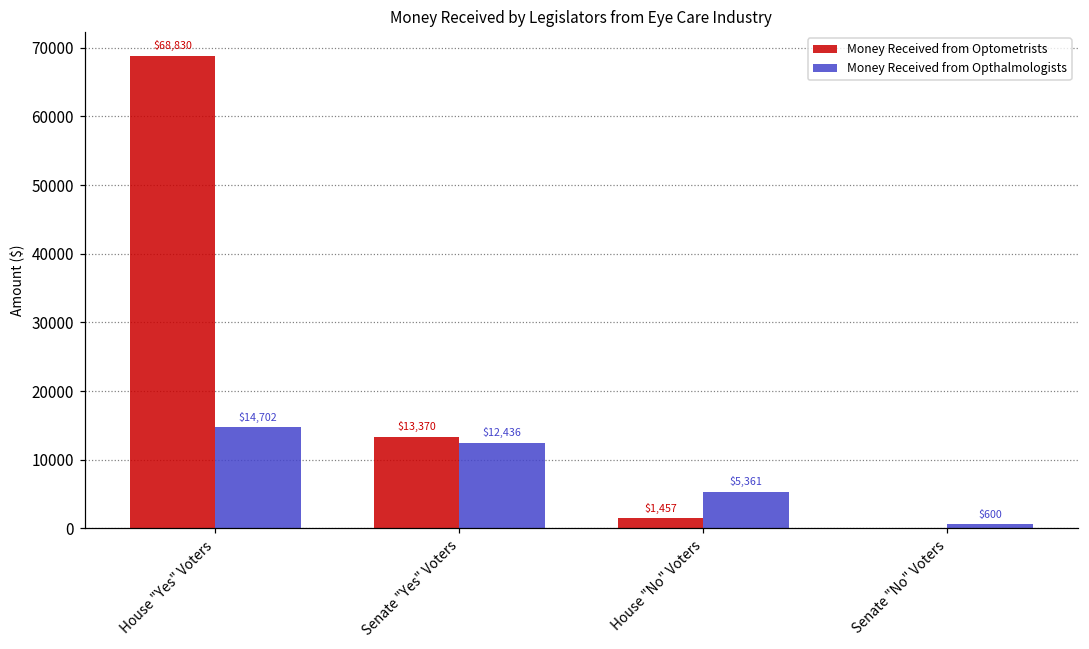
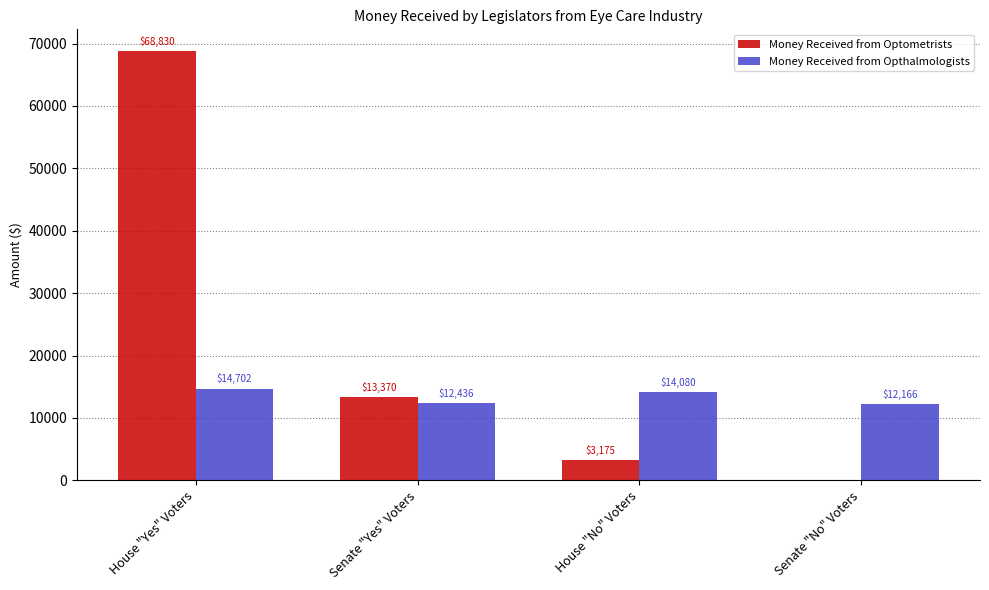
  {
    "Money Received from Optometrists": {
      "House \"Yes\" Voters": "$68,830",
      "Senate \"Yes\" Voters": "$13,370",
-     "House \"No\" Voters": "$1,457"
+     "House \"No\" Voters": "$3,175"
    },
    "Money Received from Opthalmologists": {
      "House \"Yes\" Voters": "$14,702",
      "Senate \"Yes\" Voters": "$12,436",
-     "House \"No\" Voters": "$5,361",
-     "Senate \"No\" Voters": "$600"
+     "House \"No\" Voters": "$14,080",
+     "Senate \"No\" Voters": "$12,166"
    }
  }
